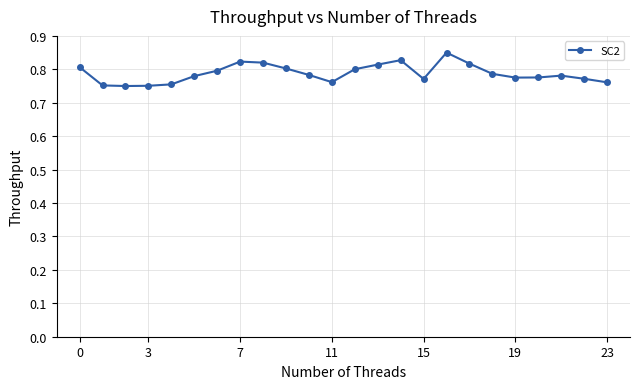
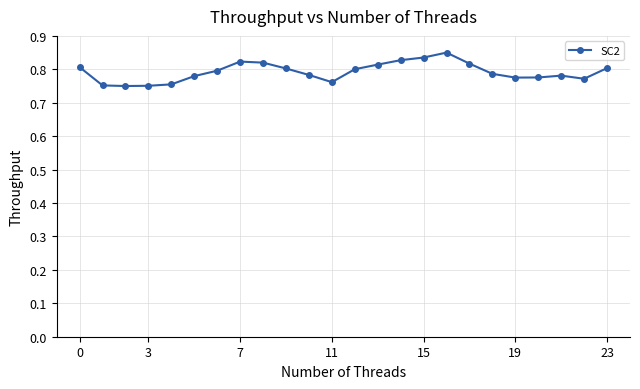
  {
    "0": 0.81,
    "3": 0.75,
    "7": 0.82,
    "11": 0.76,
-   "15": 0.77,
+   "15": 0.84,
    "19": 0.78,
-   "23": 0.76
+   "23": 0.80
  }
